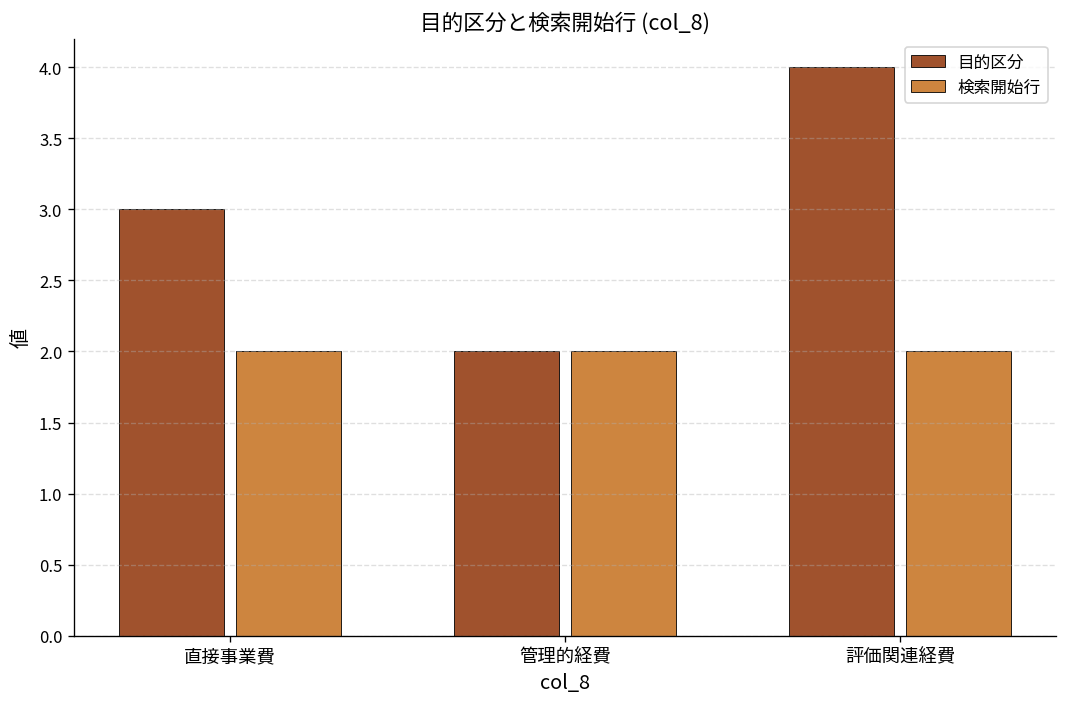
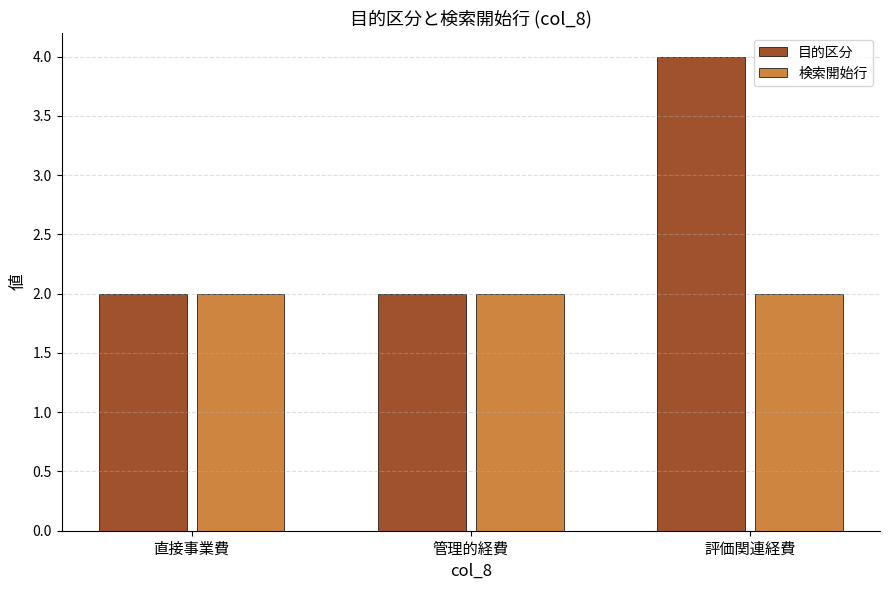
  {
    "目的区分": {
-     "直接事業費": 3,
+     "直接事業費": 2,
      "管理的経費": 2,
      "評価関連経費": 4
    },
    "検索開始行": {
      "直接事業費": 2,
      "管理的経費": 2,
      "評価関連経費": 2
    }
  }
